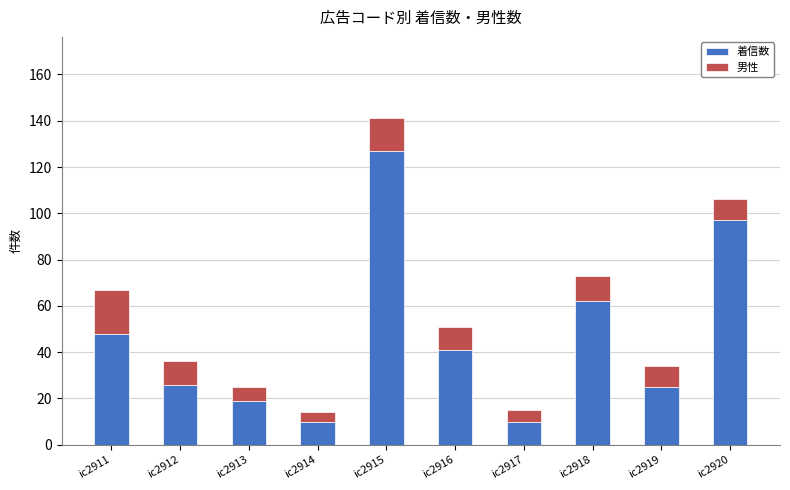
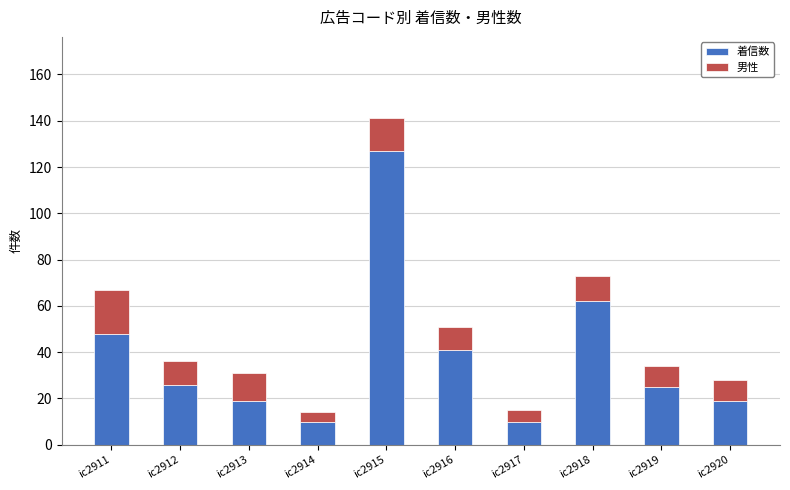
  {
    "着信数": {
      "ic2911": 48,
      "ic2912": 26,
      "ic2913": 19,
      "ic2914": 10,
      "ic2915": 127,
      "ic2916": 41,
      "ic2917": 10,
      "ic2918": 62,
      "ic2919": 25,
-     "ic2920": 97
+     "ic2920": 19
    },
    "男性": {
      "ic2911": 19,
      "ic2912": 10,
-     "ic2913": 6,
+     "ic2913": 12,
      "ic2914": 4,
      "ic2915": 14,
      "ic2916": 10,
      "ic2917": 5,
      "ic2918": 11,
      "ic2919": 9,
      "ic2920": 9
    }
  }
